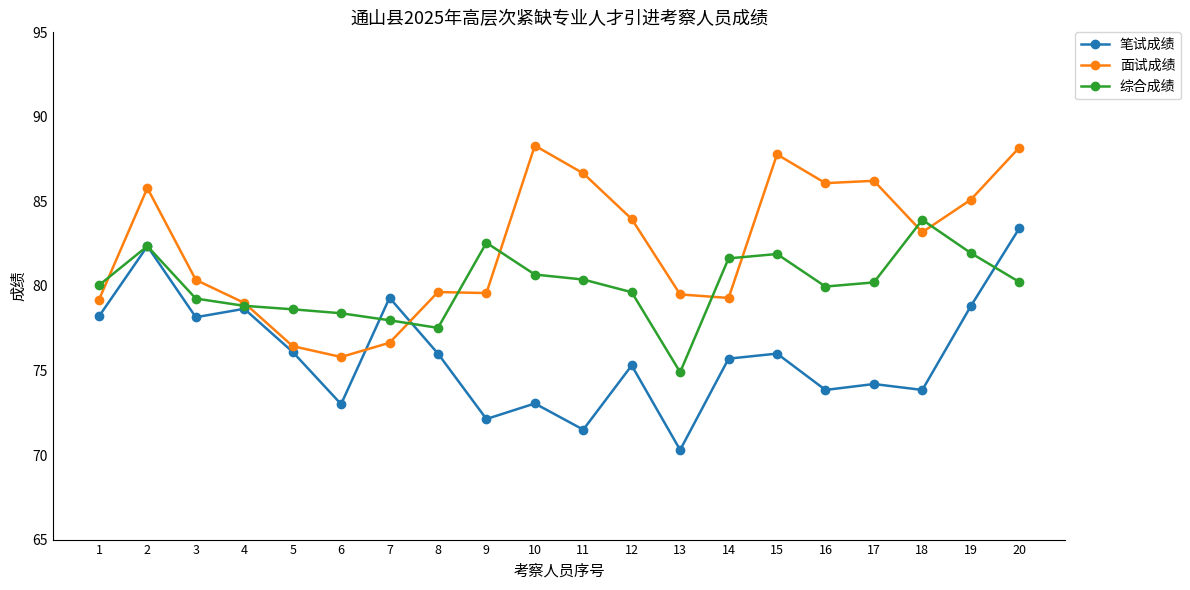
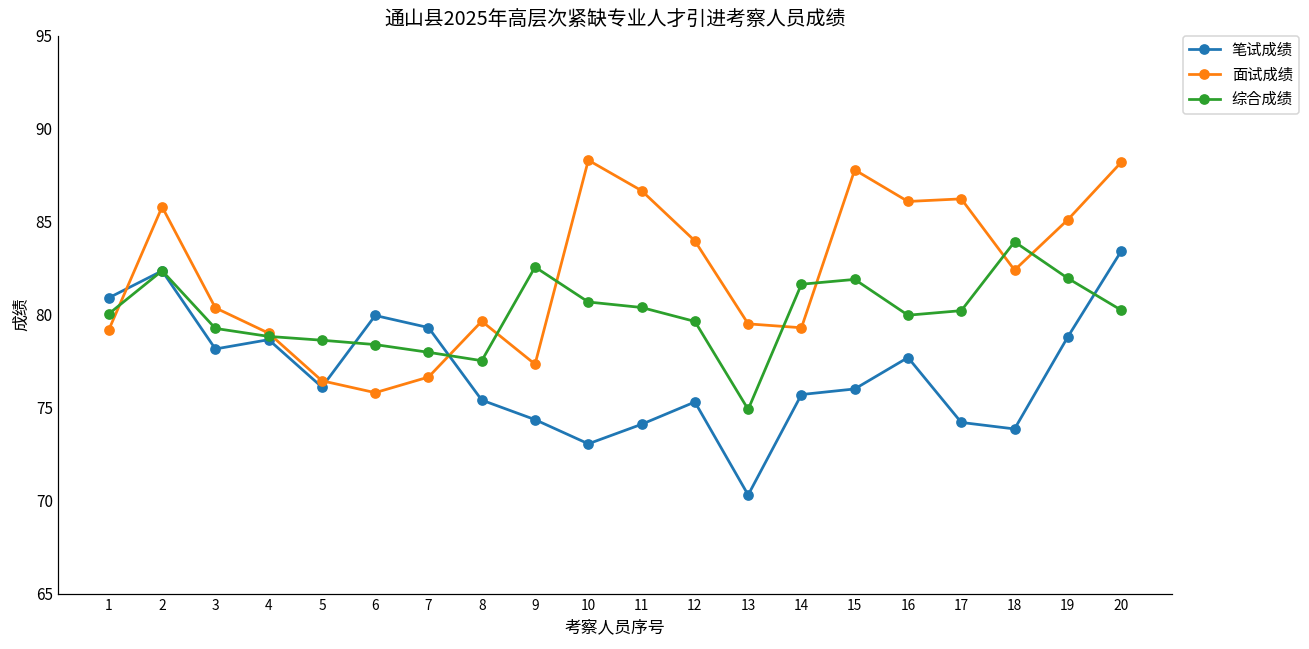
  {
    "笔试成绩": {
-     "1": 78.2,
+     "1": 80.9,
      "3": 78.2,
      "4": 78.7,
      "5": 76.1,
-     "6": 73.0,
+     "6": 80.0,
      "7": 79.3,
-     "8": 76.0,
-     "9": 72.1,
+     "8": 75.4,
+     "9": 74.4,
      "10": 73.1,
-     "11": 71.5,
+     "11": 74.1,
      "12": 75.3,
      "13": 70.3,
      "14": 75.7,
      "15": 76.0,
-     "16": 73.9,
+     "16": 77.7,
      "17": 74.2,
      "18": 73.9,
      "19": 78.8,
      "20": 83.4
    },
    "面试成绩": {
      "1": 79.2,
      "2": 85.8,
      "3": 80.4,
      "4": 79.0,
      "5": 76.4,
      "6": 75.8,
      "7": 76.6,
      "8": 79.6,
-     "9": 79.6,
+     "9": 77.3,
      "10": 88.3,
      "11": 86.7,
      "12": 84.0,
      "13": 79.5,
      "14": 79.3,
      "15": 87.8,
      "16": 86.1,
      "17": 86.2,
-     "18": 83.2,
+     "18": 82.4,
      "19": 85.1,
      "20": 88.2
    },
    "综合成绩": {
      "1": 80.0,
      "3": 79.3,
      "4": 78.8,
      "5": 78.6,
      "6": 78.4,
      "7": 78.0,
      "8": 77.5,
      "9": 82.6,
      "10": 80.7,
      "11": 80.4,
      "12": 79.6,
      "13": 74.9,
      "14": 81.6,
      "15": 81.9,
      "16": 80.0,
      "17": 80.2,
      "18": 83.9,
      "19": 82.0,
      "20": 80.2
    }
  }
